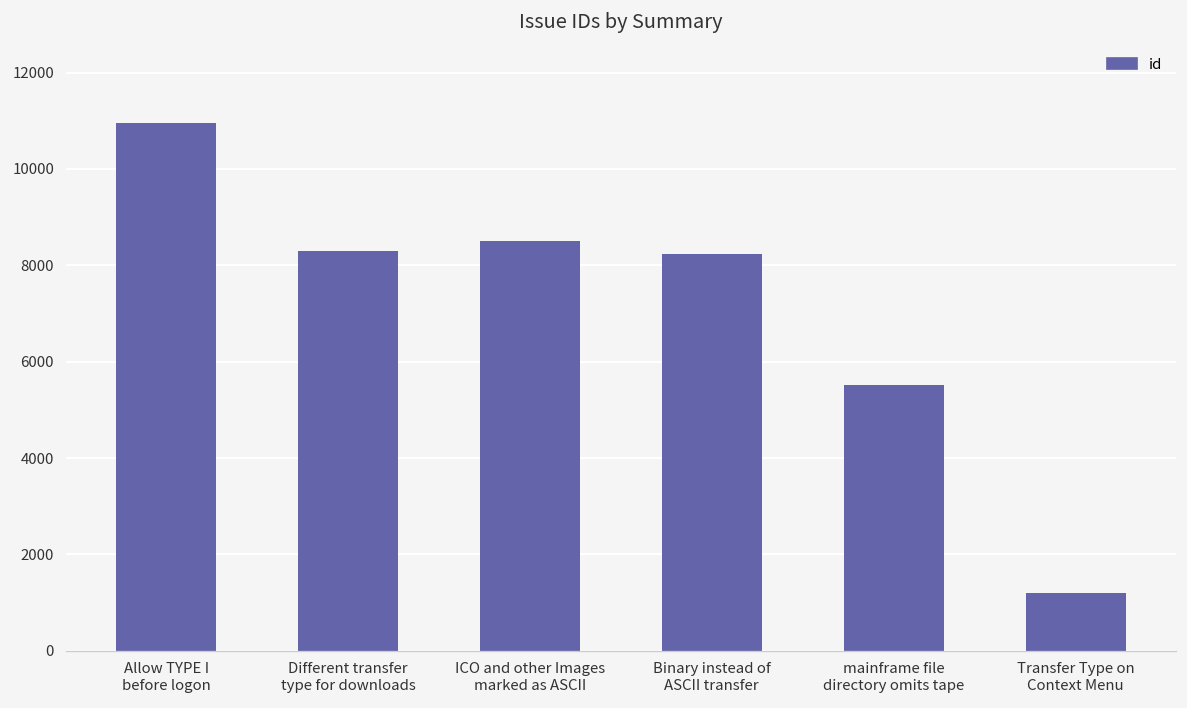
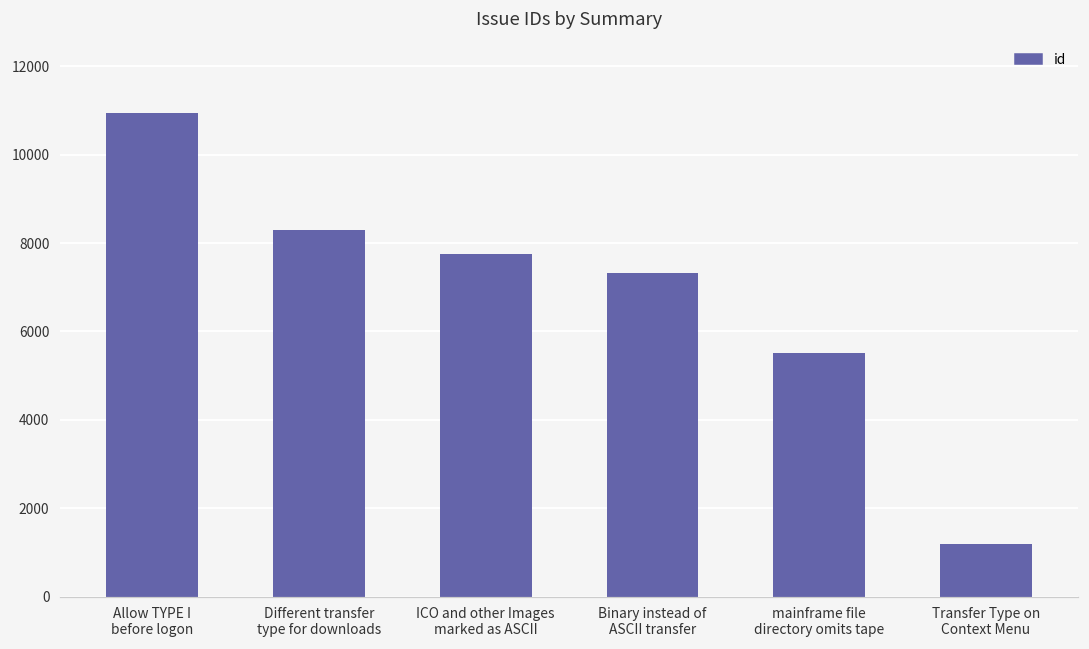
  {
    "Allow TYPE I before logon": 10900,
    "Different transfer type for downloads": 8300,
-   "ICO and other Images marked as ASCII": 8500,
-   "Binary instead of ASCII transfer": 8200,
+   "ICO and other Images marked as ASCII": 7800,
+   "Binary instead of ASCII transfer": 7300,
    "mainframe file directory omits tape": 5500,
    "Transfer Type on Context Menu": 1200
  }
